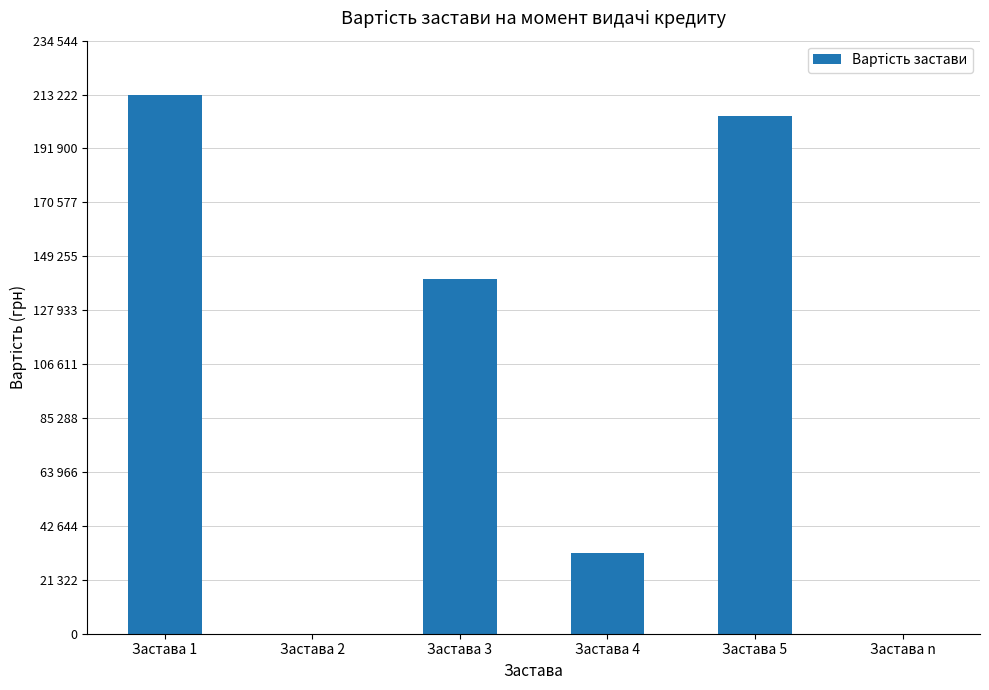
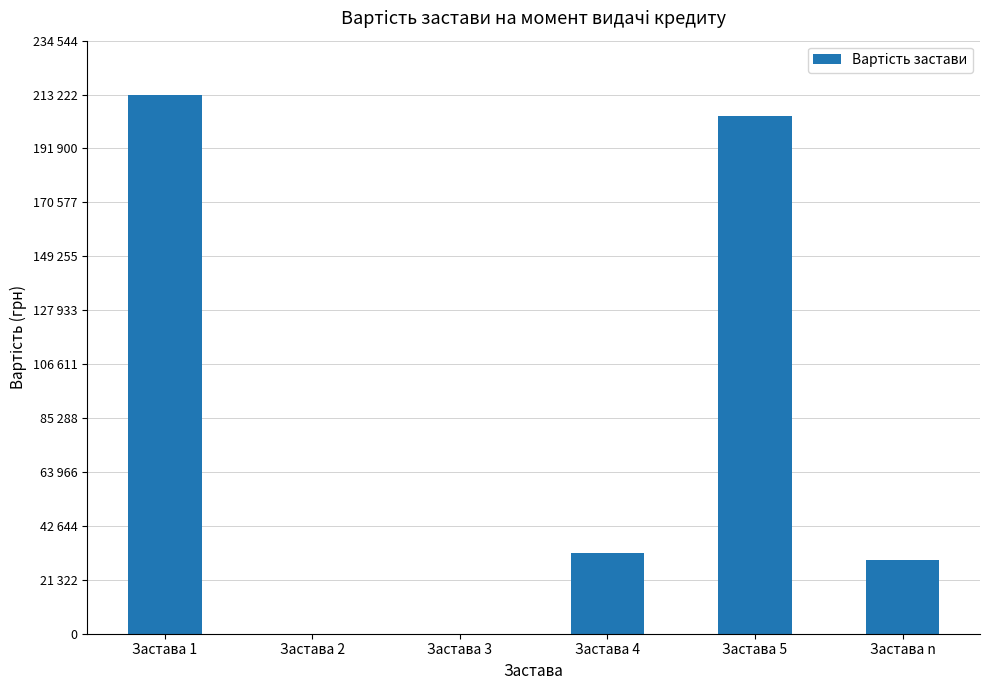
  {
    "Застава 1": 213000,
    "Застава 2": 0,
-   "Застава 3": 140000,
+   "Застава 3": 0,
    "Застава 4": 32000,
    "Застава 5": 205000,
-   "Застава n": 0
+   "Застава n": 29000
  }
